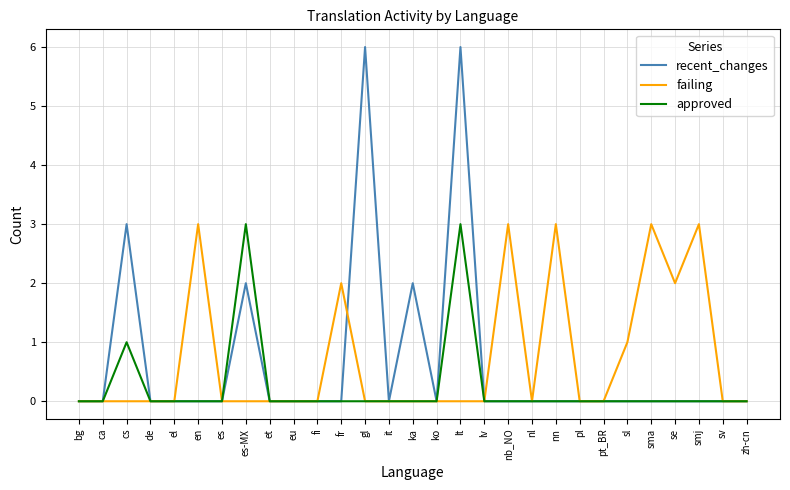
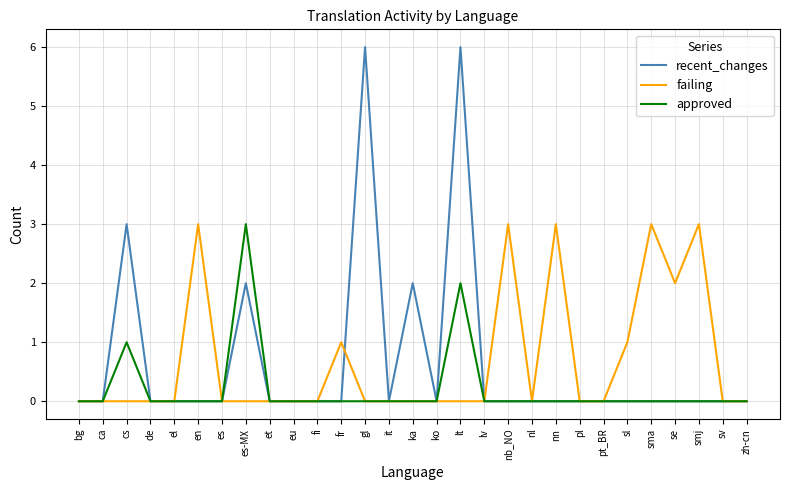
  {
    "recent_changes": {
      "cs": 3,
      "es-MX": 2,
      "gl": 6,
      "ka": 2,
      "lt": 6
    },
    "failing": {
      "cs": 0,
      "en": 3,
      "es-MX": 0,
-     "fr": 2,
+     "fr": 1,
      "lt": 0,
      "nb_NO": 3,
      "nn": 3,
      "sl": 1,
      "sma": 3,
      "se": 2,
      "smj": 3
    },
    "approved": {
      "cs": 1,
      "es-MX": 3,
-     "lt": 3
+     "lt": 2
    }
  }
